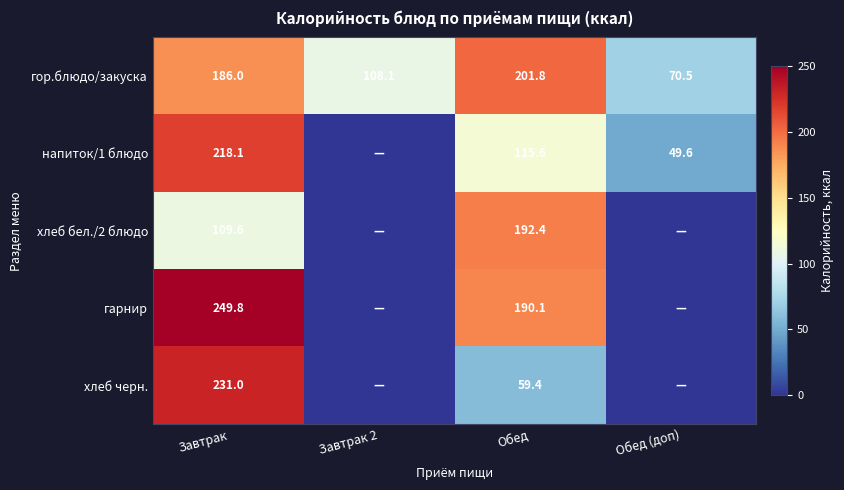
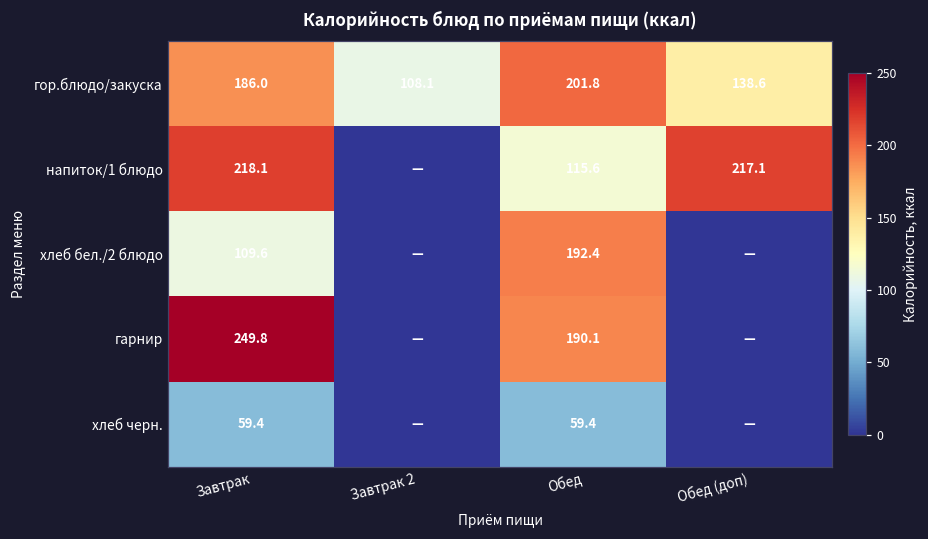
  {
    "гор.блюдо/закуска": {
      "Завтрак": 186.0,
      "Обед": 201.8,
-     "Обед (доп)": 70.5
+     "Обед (доп)": 138.6
    },
    "напиток/1 блюдо": {
      "Завтрак": 218.1,
-     "Обед (доп)": 49.6
+     "Обед (доп)": 217.1
    },
    "хлеб бел./2 блюдо": {
      "Обед": 192.4
    },
    "гарнир": {
      "Завтрак": 249.8,
      "Обед": 190.1
    },
    "хлеб черн.": {
-     "Завтрак": 231.0,
+     "Завтрак": 59.4,
      "Обед": 59.4
    }
  }
